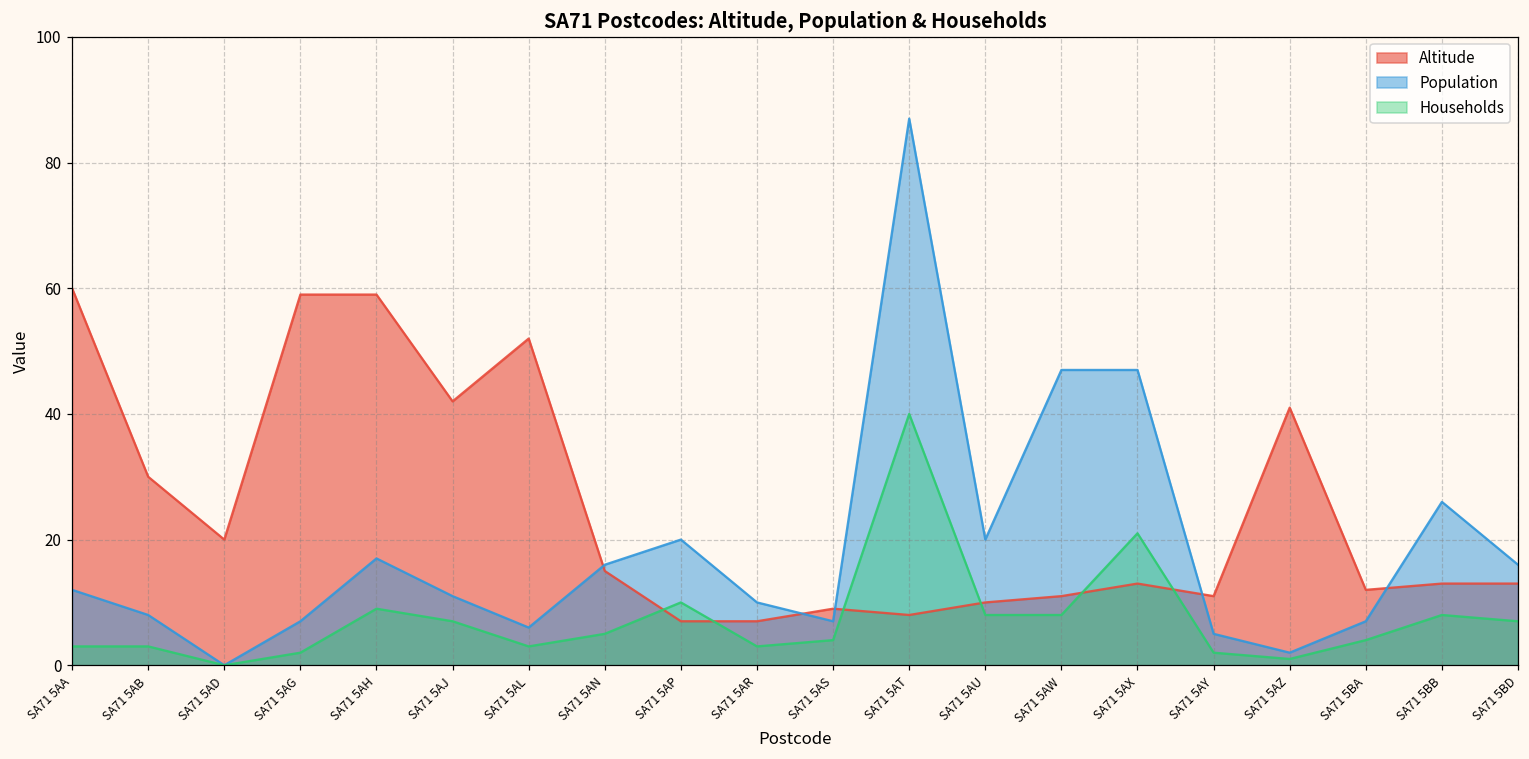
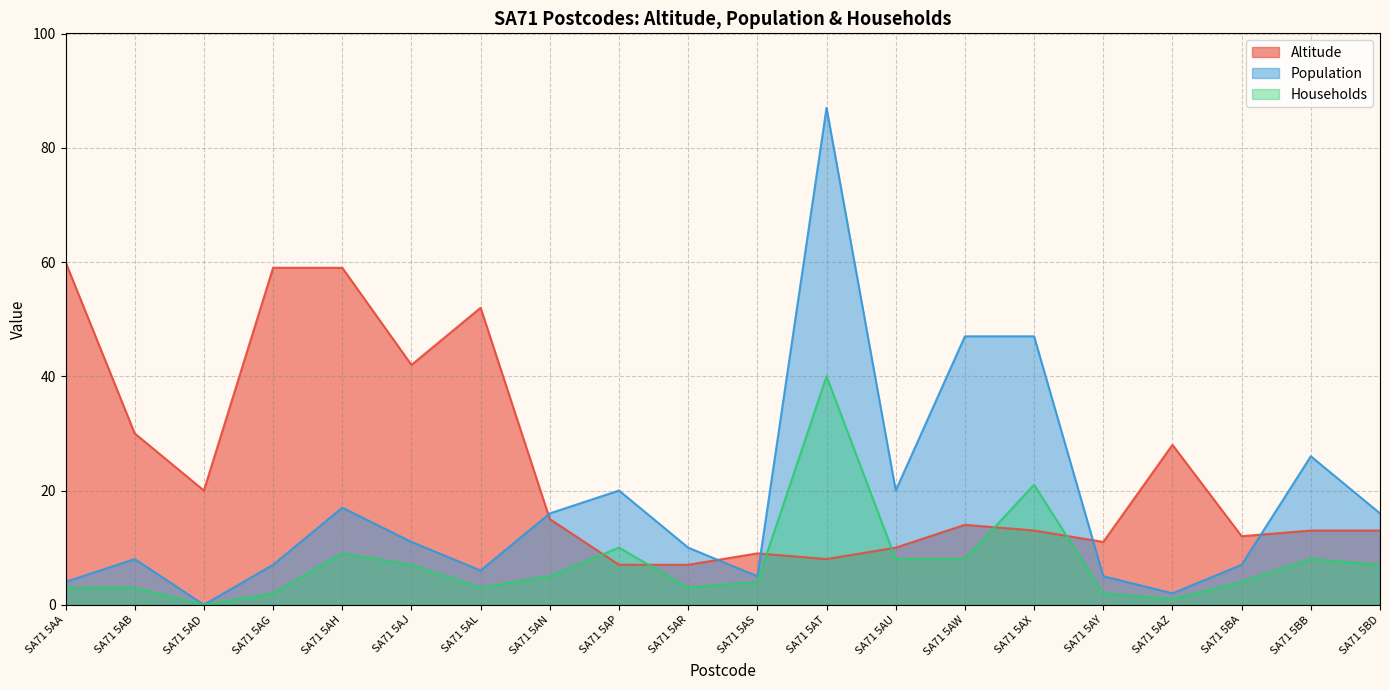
  {
    "Altitude": {
      "SA71 5AA": 60,
      "SA71 5AB": 30,
      "SA71 5AD": 20,
      "SA71 5AG": 59,
      "SA71 5AH": 59,
      "SA71 5AJ": 42,
      "SA71 5AL": 52,
      "SA71 5AN": 15,
      "SA71 5AP": 7,
      "SA71 5AR": 7,
      "SA71 5AS": 9,
      "SA71 5AT": 8,
      "SA71 5AU": 10,
-     "SA71 5AW": 11,
+     "SA71 5AW": 14,
      "SA71 5AX": 13,
      "SA71 5AY": 11,
-     "SA71 5AZ": 41,
+     "SA71 5AZ": 28,
      "SA71 5BA": 12,
      "SA71 5BB": 13,
      "SA71 5BD": 13
    },
    "Population": {
-     "SA71 5AA": 12,
+     "SA71 5AA": 4,
      "SA71 5AB": 8,
      "SA71 5AG": 7,
      "SA71 5AH": 17,
      "SA71 5AJ": 11,
      "SA71 5AL": 6,
      "SA71 5AN": 16,
      "SA71 5AP": 20,
      "SA71 5AR": 10,
-     "SA71 5AS": 7,
+     "SA71 5AS": 5,
      "SA71 5AT": 87,
      "SA71 5AU": 20,
      "SA71 5AW": 47,
      "SA71 5AX": 47,
      "SA71 5AY": 5,
      "SA71 5AZ": 2,
      "SA71 5BA": 7,
      "SA71 5BB": 26,
      "SA71 5BD": 16
    },
    "Households": {
      "SA71 5AA": 3,
      "SA71 5AB": 3,
      "SA71 5AG": 2,
      "SA71 5AH": 9,
      "SA71 5AJ": 7,
      "SA71 5AL": 3,
      "SA71 5AN": 5,
      "SA71 5AP": 10,
      "SA71 5AR": 3,
      "SA71 5AS": 4,
      "SA71 5AT": 40,
      "SA71 5AU": 8,
      "SA71 5AW": 8,
      "SA71 5AX": 21,
      "SA71 5AY": 2,
      "SA71 5AZ": 1,
      "SA71 5BA": 4,
      "SA71 5BB": 8,
      "SA71 5BD": 7
    }
  }
